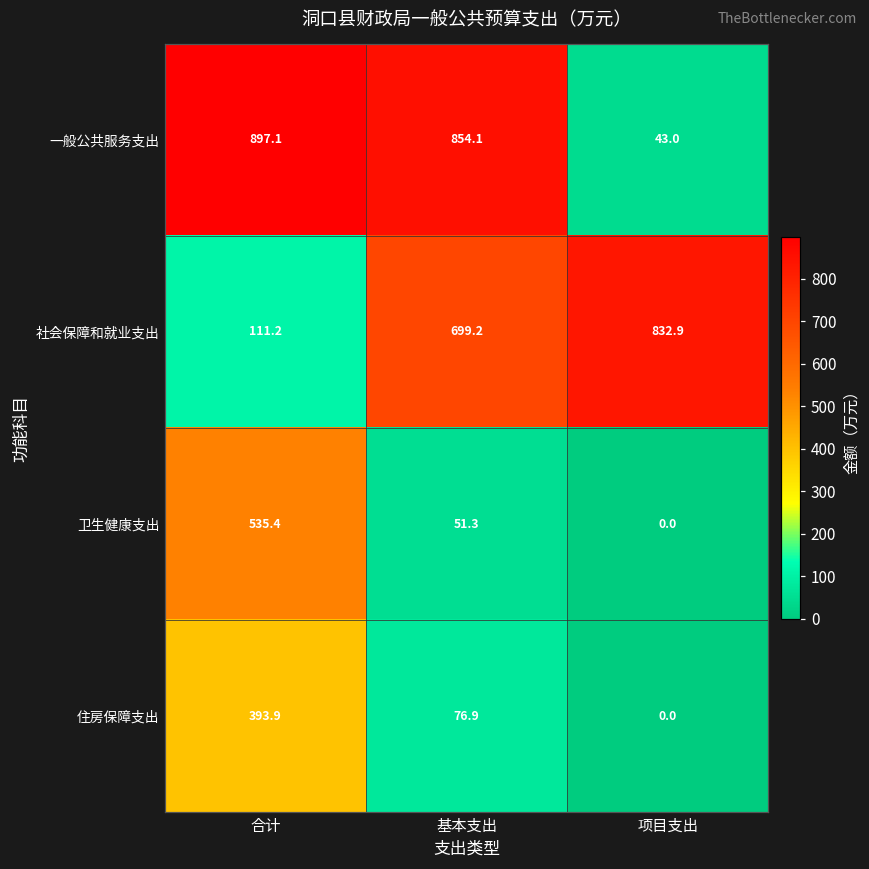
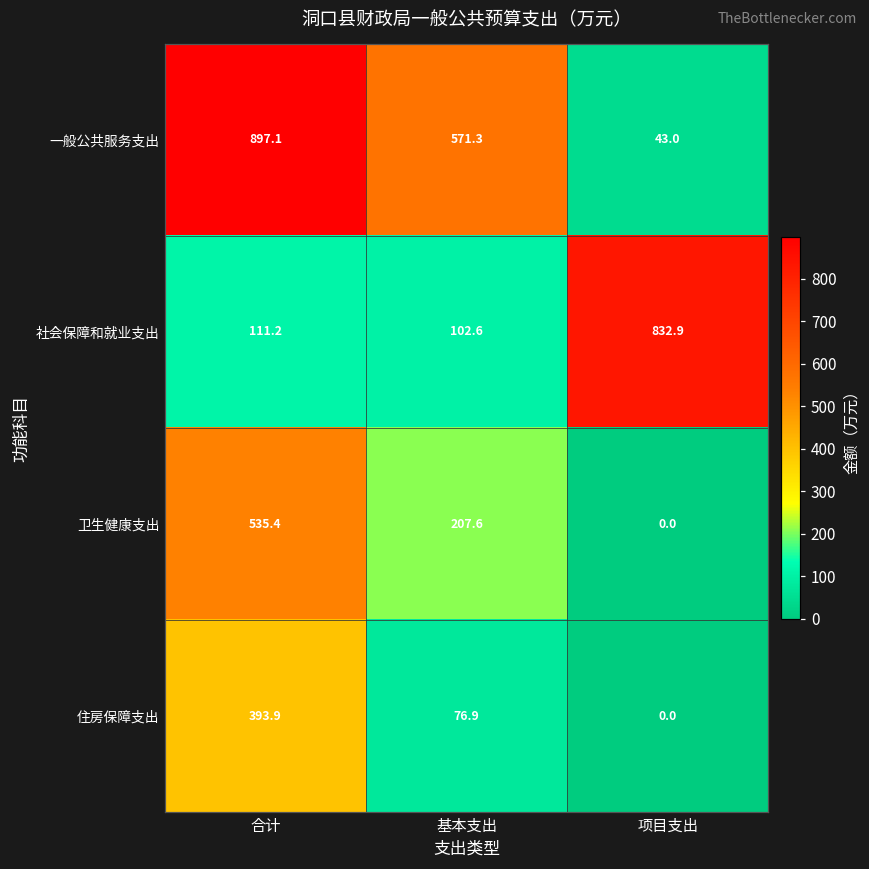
  {
    "一般公共服务支出": {
      "合计": 897.1,
-     "基本支出": 854.1,
+     "基本支出": 571.3,
      "项目支出": 43.0
    },
    "社会保障和就业支出": {
      "合计": 111.2,
-     "基本支出": 699.2,
+     "基本支出": 102.6,
      "项目支出": 832.9
    },
    "卫生健康支出": {
      "合计": 535.4,
-     "基本支出": 51.3,
+     "基本支出": 207.6,
      "项目支出": 0.0
    },
    "住房保障支出": {
      "合计": 393.9,
      "基本支出": 76.9,
      "项目支出": 0.0
    }
  }
